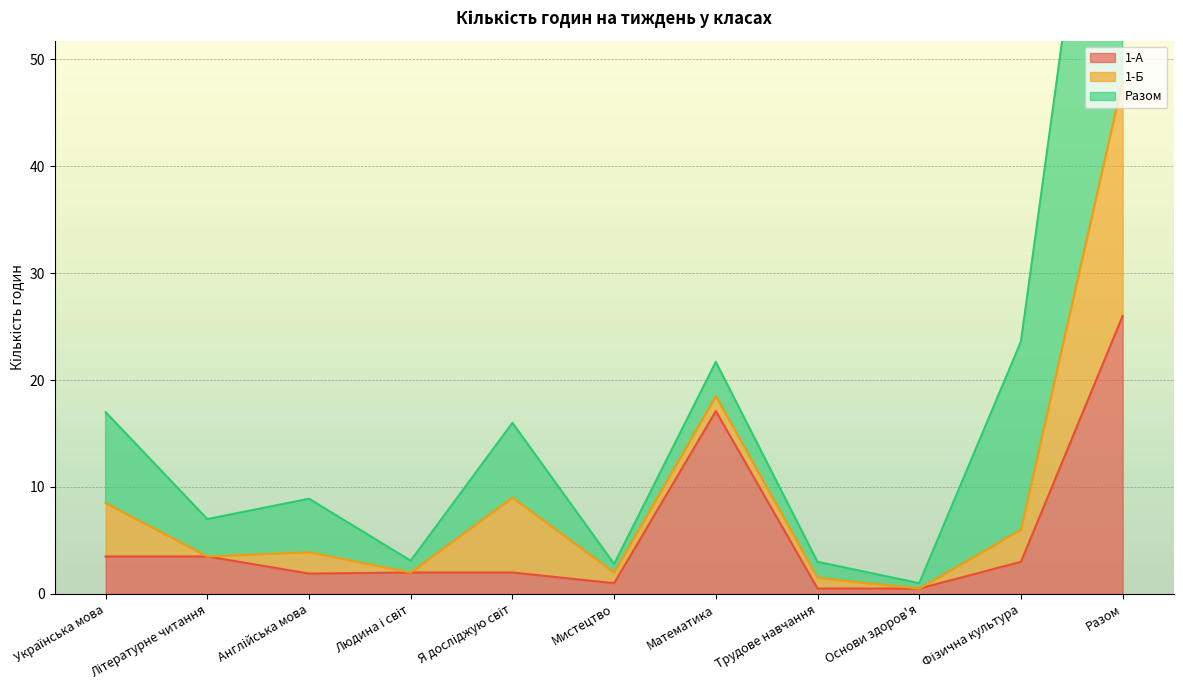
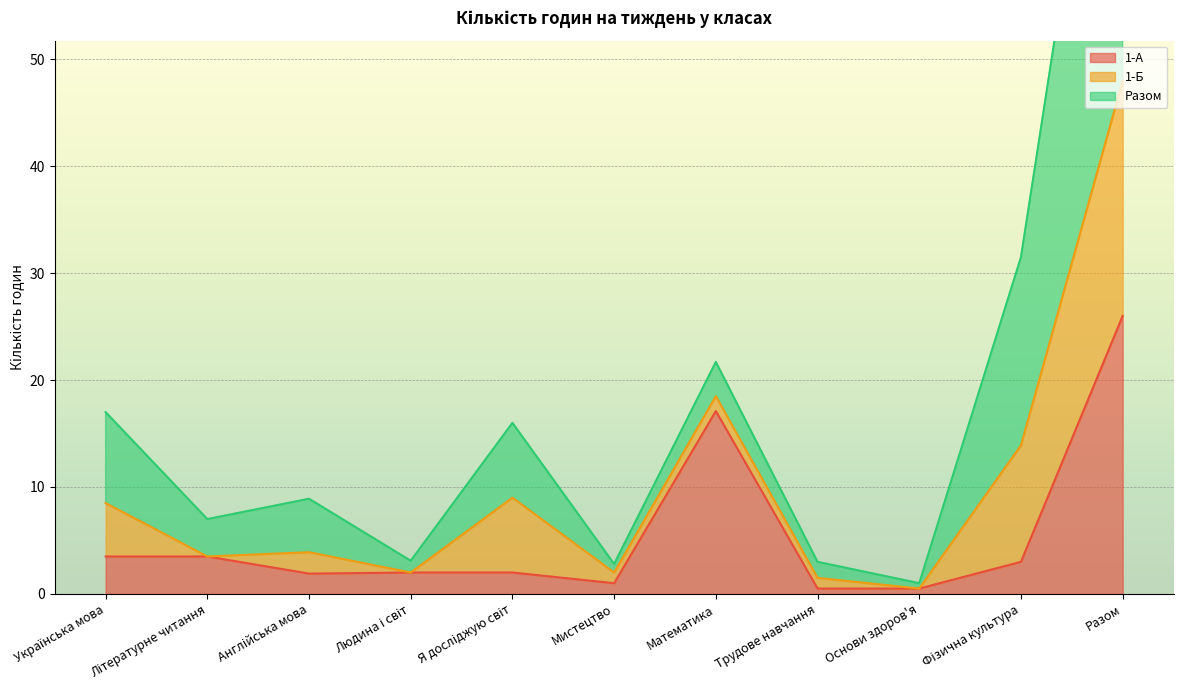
  {
    "1-А": {
      "Українська мова": 3.5,
      "Англійська мова": 1.9,
      "Я досліджую світ": 2.0,
      "Мистецтво": 1.0,
      "Математика": 17.1,
      "Трудове навчання": 0.5,
      "Фізична культура": 3.0,
      "Разом": 26.0
    },
    "1-Б": {
      "Українська мова": 5.0,
      "Англійська мова": 2.0,
      "Я досліджую світ": 7.0,
      "Мистецтво": 1.0,
      "Математика": 1.4,
      "Трудове навчання": 1.0,
-     "Фізична культура": 3.0
+     "Фізична культура": 10.9
    },
    "Разом": {
      "Українська мова": 8.5,
      "Літературне читання": 3.5,
      "Англійська мова": 5.0,
      "Людина і світ": 1.1,
      "Я досліджую світ": 7.0,
      "Мистецтво": 0.8,
      "Математика": 3.2,
      "Трудове навчання": 1.5,
      "Основи здоров'я": 0.5,
      "Фізична культура": 17.6
    }
  }
